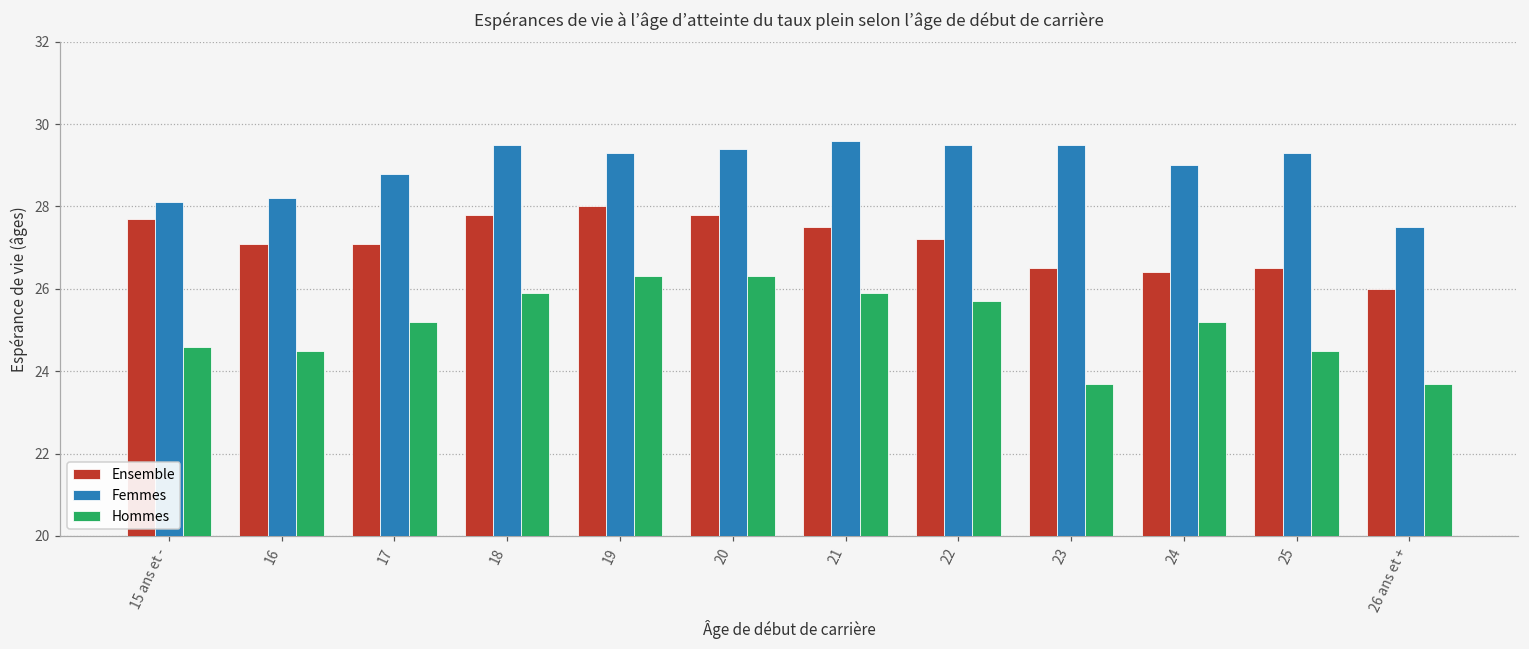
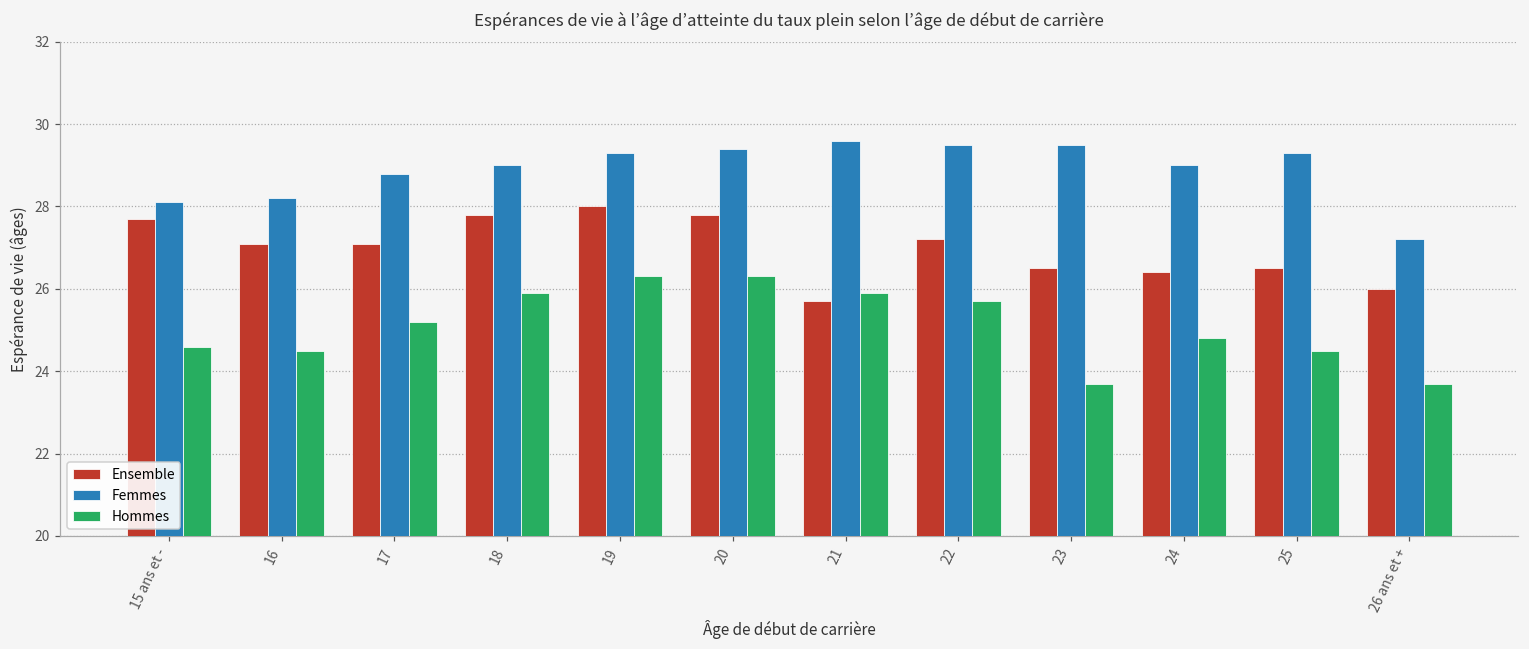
  {
    "Ensemble": {
      "15 ans et -": 27.7,
      "16": 27.1,
      "17": 27.1,
      "18": 27.8,
      "19": 28.0,
      "20": 27.8,
-     "21": 27.5,
+     "21": 25.7,
      "22": 27.2,
      "23": 26.5,
      "24": 26.4,
      "25": 26.5,
      "26 ans et +": 26.0
    },
    "Femmes": {
      "15 ans et -": 28.1,
      "16": 28.2,
      "17": 28.8,
-     "18": 29.5,
+     "18": 29.0,
      "19": 29.3,
      "20": 29.4,
      "21": 29.6,
      "22": 29.5,
      "23": 29.5,
      "24": 29.0,
      "25": 29.3,
-     "26 ans et +": 27.5
+     "26 ans et +": 27.2
    },
    "Hommes": {
      "15 ans et -": 24.6,
      "16": 24.5,
      "17": 25.2,
      "18": 25.9,
      "19": 26.3,
      "20": 26.3,
      "21": 25.9,
      "22": 25.7,
      "23": 23.7,
-     "24": 25.2,
+     "24": 24.8,
      "25": 24.5,
      "26 ans et +": 23.7
    }
  }
